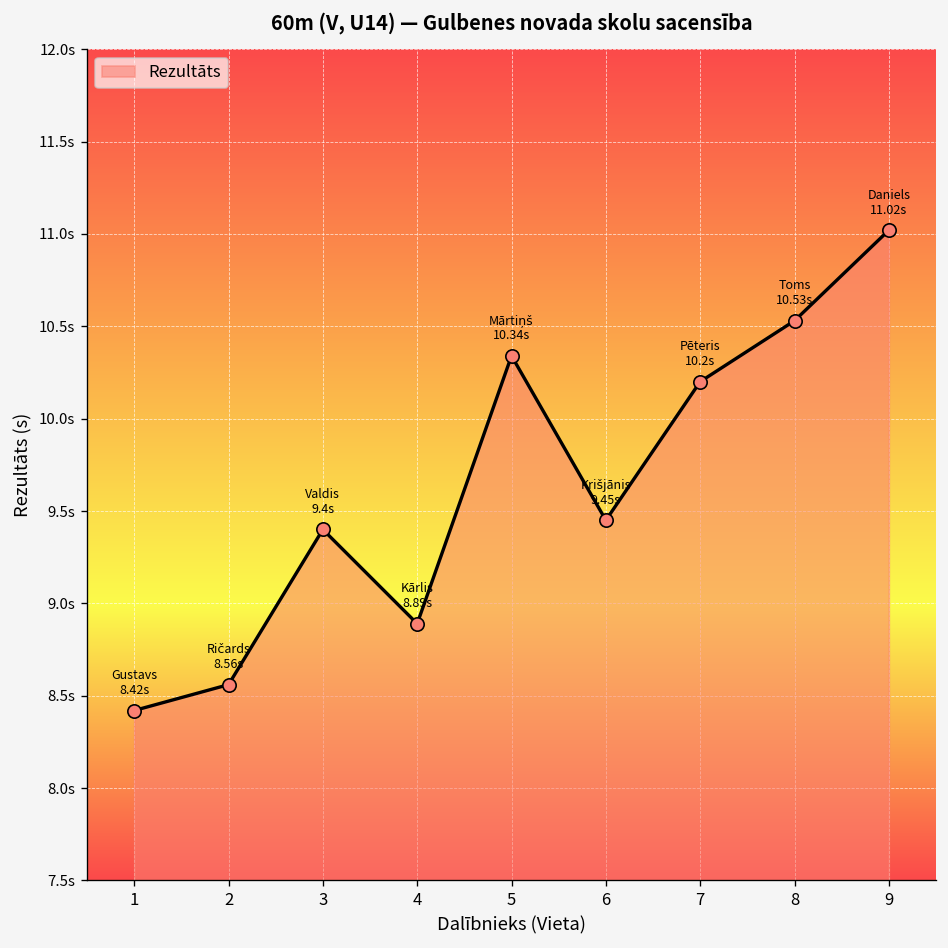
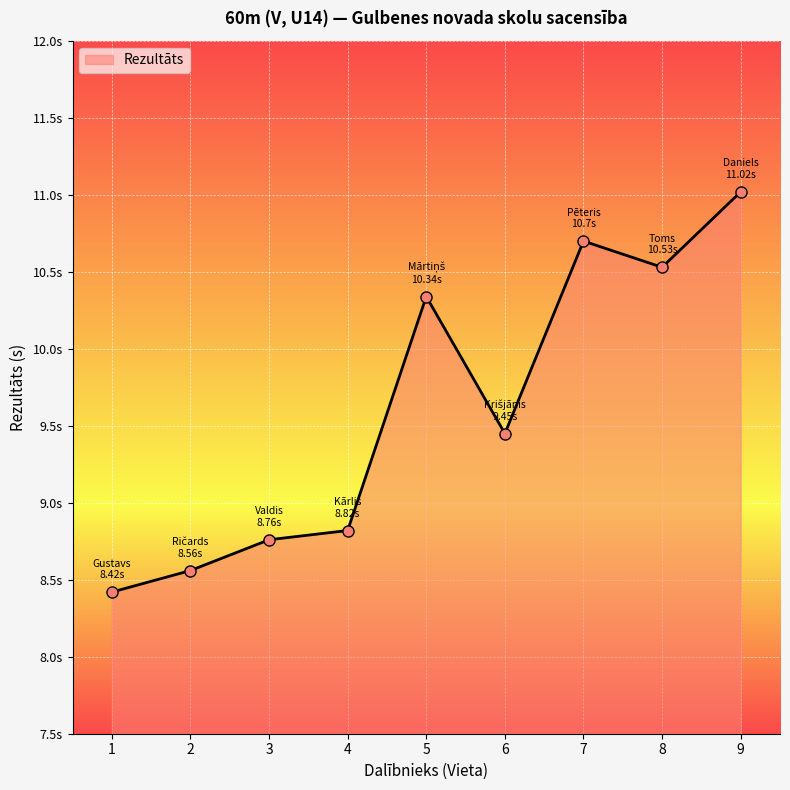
  {
    "1": "8.42s",
    "2": "8.56s",
-   "3": "9.4s",
-   "4": "8.89s",
+   "3": "8.76s",
+   "4": "8.82s",
    "5": "10.34s",
    "6": "9.45s",
-   "7": "10.2s",
+   "7": "10.7s",
    "8": "10.53s",
    "9": "11.02s"
  }
